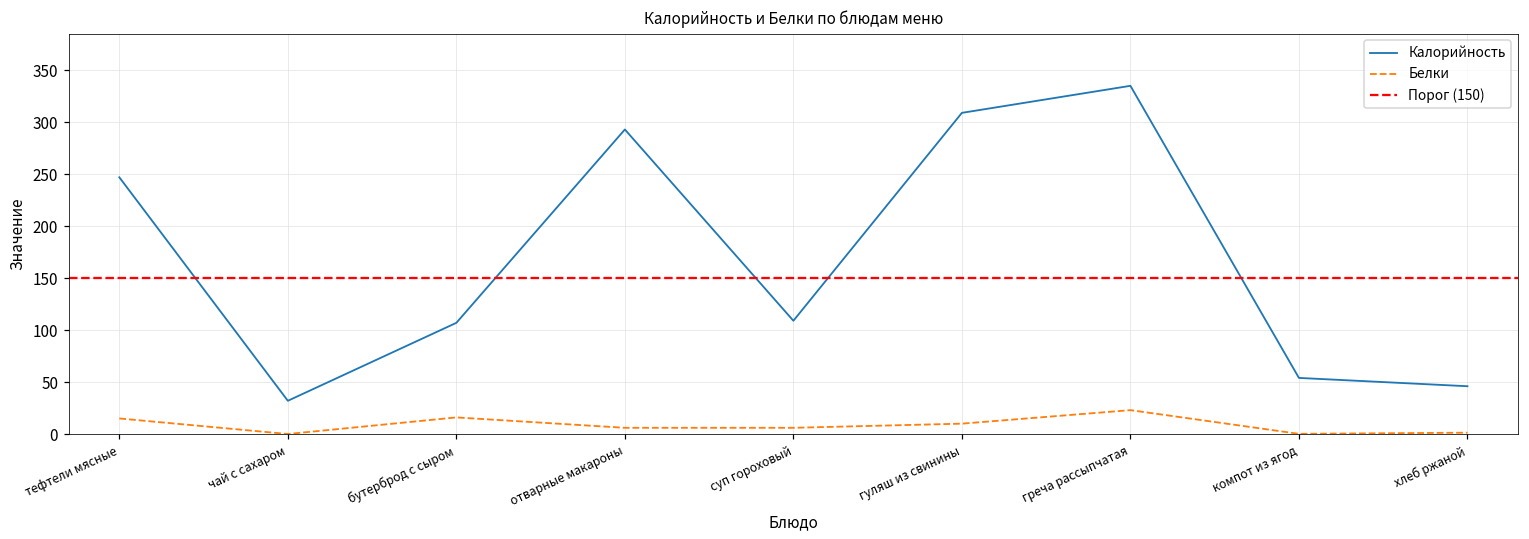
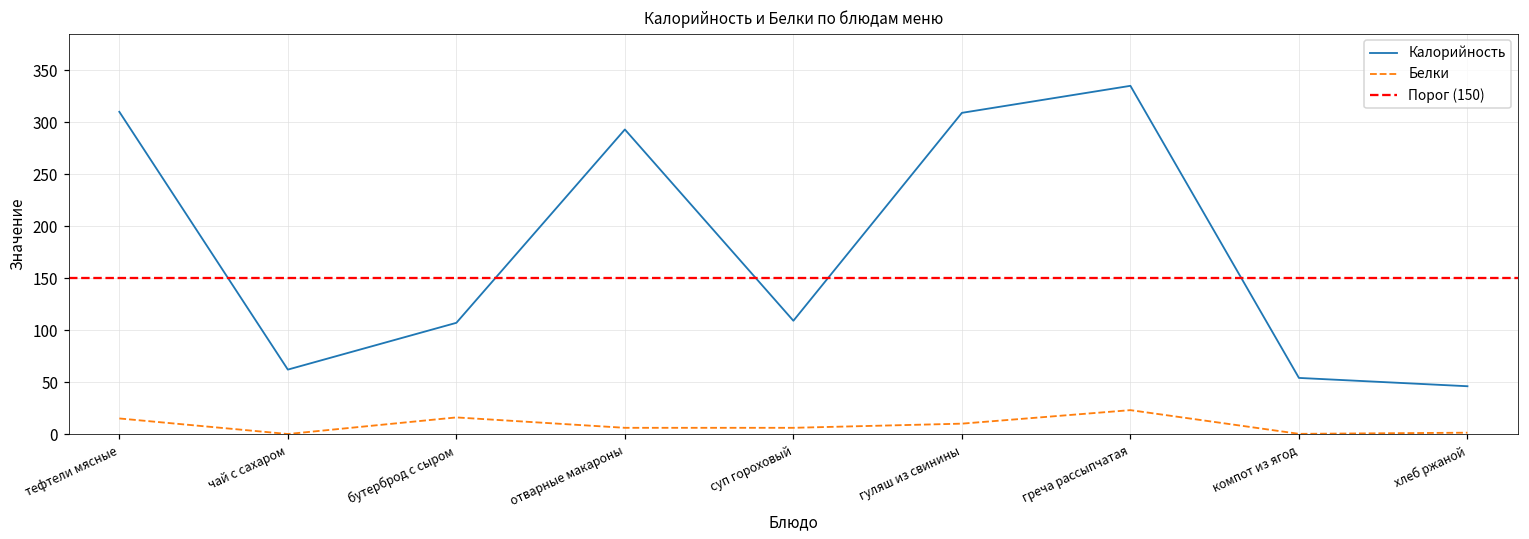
  {
    "Калорийность": {
-     "тефтели мясные": 250,
-     "чай с сахаром": 30,
+     "тефтели мясные": 310,
+     "чай с сахаром": 60,
      "бутерброд с сыром": 110,
      "отварные макароны": 290,
      "суп гороховый": 110,
      "гуляш из свинины": 310,
      "греча рассыпчатая": 340,
      "компот из ягод": 50,
      "хлеб ржаной": 50
    },
    "Белки": {
      "тефтели мясные": 20,
      "чай с сахаром": 0,
      "бутерброд с сыром": 20,
      "отварные макароны": 10,
      "суп гороховый": 10,
      "гуляш из свинины": 10,
      "греча рассыпчатая": 20,
      "компот из ягод": 0,
      "хлеб ржаной": 0
    }
  }
